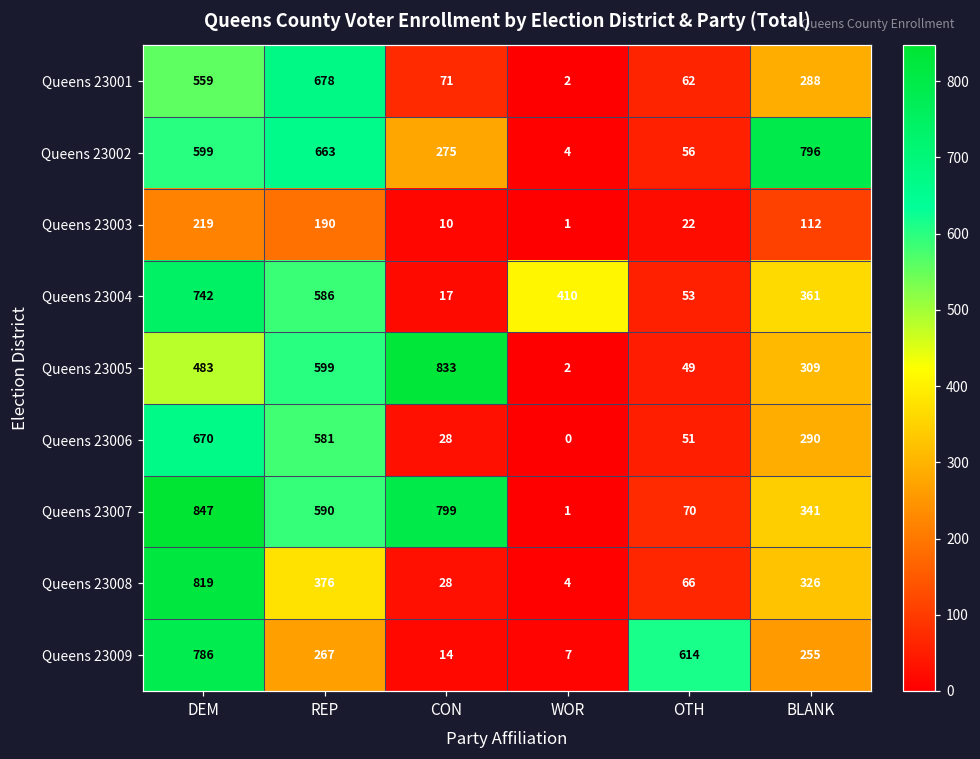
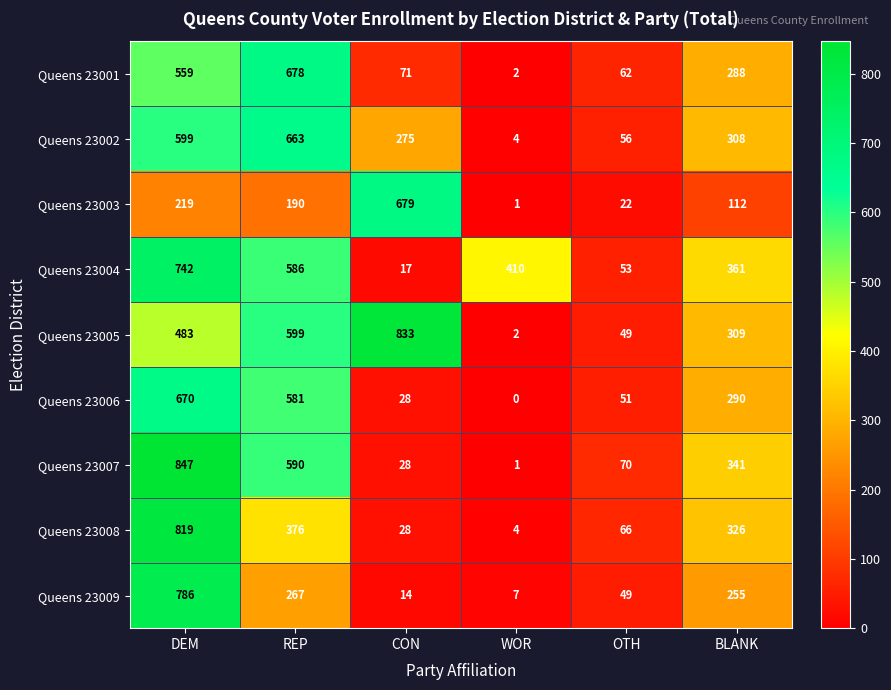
  {
    "Queens 23001": {
      "DEM": 559,
      "REP": 678,
      "CON": 71,
      "WOR": 2,
      "OTH": 62,
      "BLANK": 288
    },
    "Queens 23002": {
      "DEM": 599,
      "REP": 663,
      "CON": 275,
      "WOR": 4,
      "OTH": 56,
-     "BLANK": 796
+     "BLANK": 308
    },
    "Queens 23003": {
      "DEM": 219,
      "REP": 190,
-     "CON": 10,
+     "CON": 679,
      "WOR": 1,
      "OTH": 22,
      "BLANK": 112
    },
    "Queens 23004": {
      "DEM": 742,
      "REP": 586,
      "CON": 17,
      "WOR": 410,
      "OTH": 53,
      "BLANK": 361
    },
    "Queens 23005": {
      "DEM": 483,
      "REP": 599,
      "CON": 833,
      "WOR": 2,
      "OTH": 49,
      "BLANK": 309
    },
    "Queens 23006": {
      "DEM": 670,
      "REP": 581,
      "CON": 28,
      "WOR": 0,
      "OTH": 51,
      "BLANK": 290
    },
    "Queens 23007": {
      "DEM": 847,
      "REP": 590,
-     "CON": 799,
+     "CON": 28,
      "WOR": 1,
      "OTH": 70,
      "BLANK": 341
    },
    "Queens 23008": {
      "DEM": 819,
      "REP": 376,
      "CON": 28,
      "WOR": 4,
      "OTH": 66,
      "BLANK": 326
    },
    "Queens 23009": {
      "DEM": 786,
      "REP": 267,
      "CON": 14,
      "WOR": 7,
-     "OTH": 614,
+     "OTH": 49,
      "BLANK": 255
    }
  }
